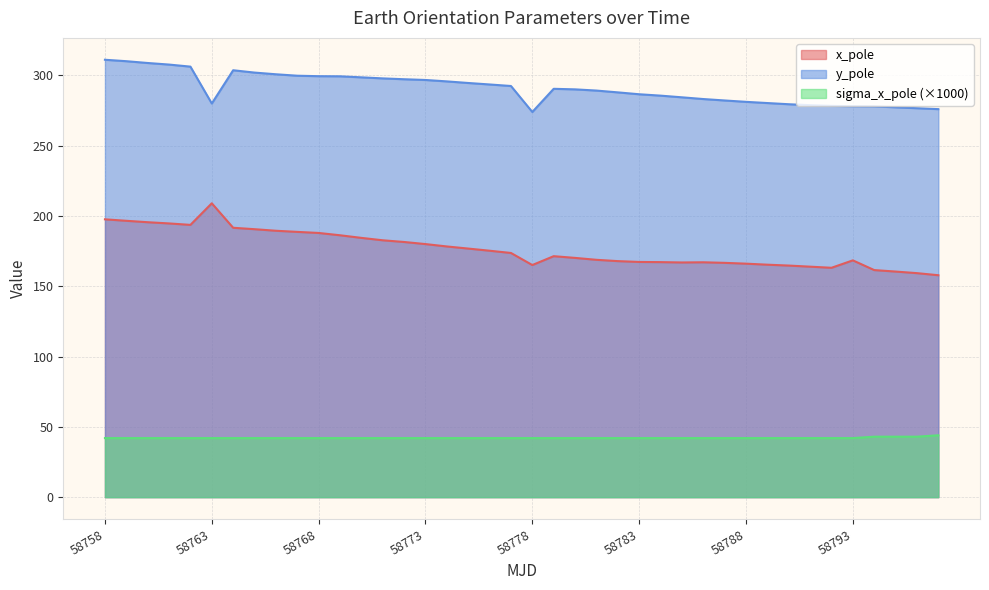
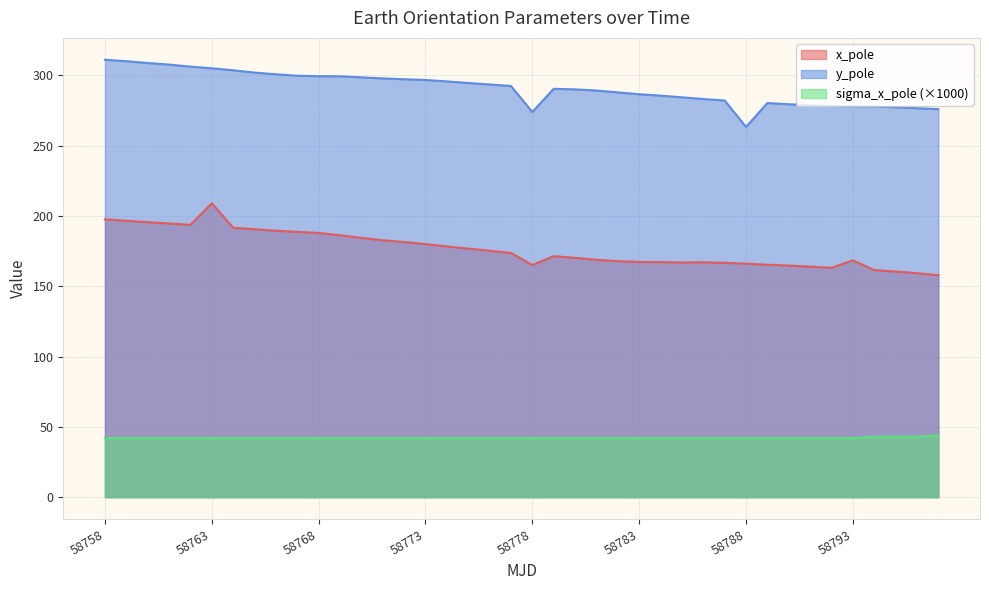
  {
    "x_pole": {
      "58758": 198,
      "58763": 209,
      "58768": 188,
      "58773": 180,
      "58778": 165,
      "58783": 167,
      "58788": 166,
      "58793": 168
    },
    "y_pole": {
      "58758": 311,
-     "58763": 280,
+     "58763": 305,
      "58768": 299,
      "58773": 297,
      "58778": 274,
      "58783": 287,
-     "58788": 281,
+     "58788": 263,
      "58793": 278
    },
    "sigma_x_pole (×1000)": {
      "58758": 42,
      "58763": 42,
      "58768": 42,
      "58773": 42,
      "58778": 42,
      "58783": 42,
      "58788": 42,
      "58793": 42
    }
  }
